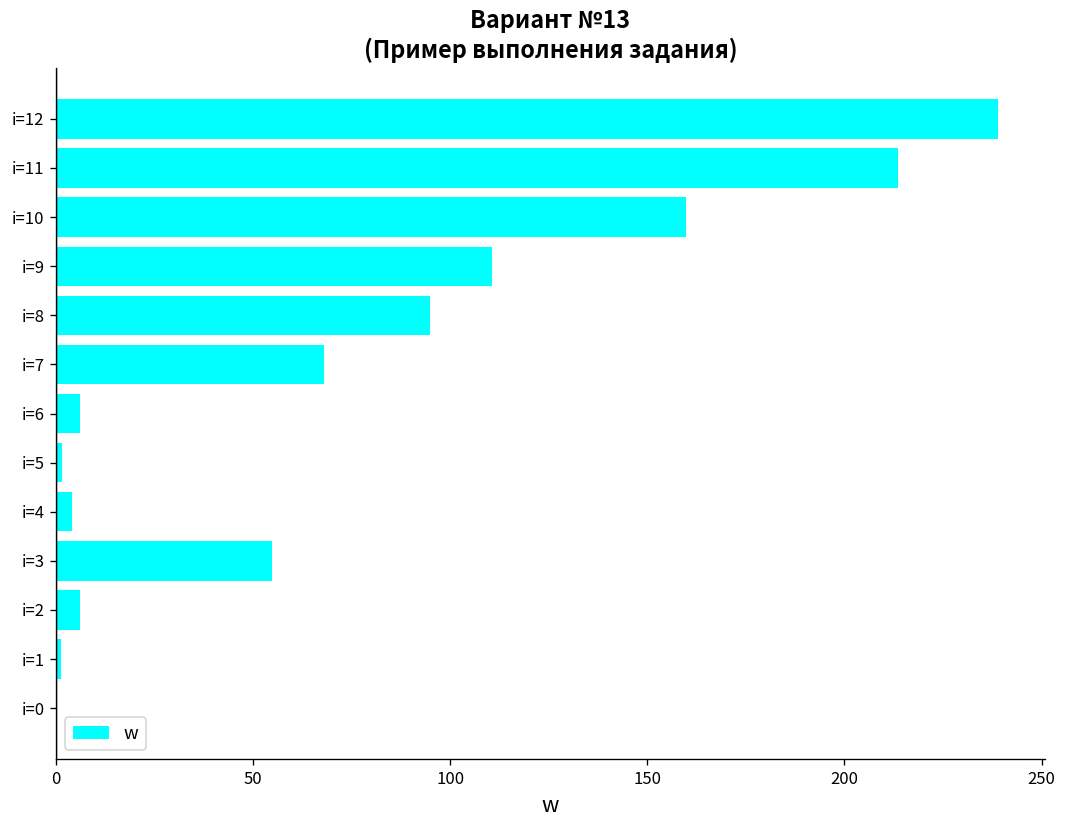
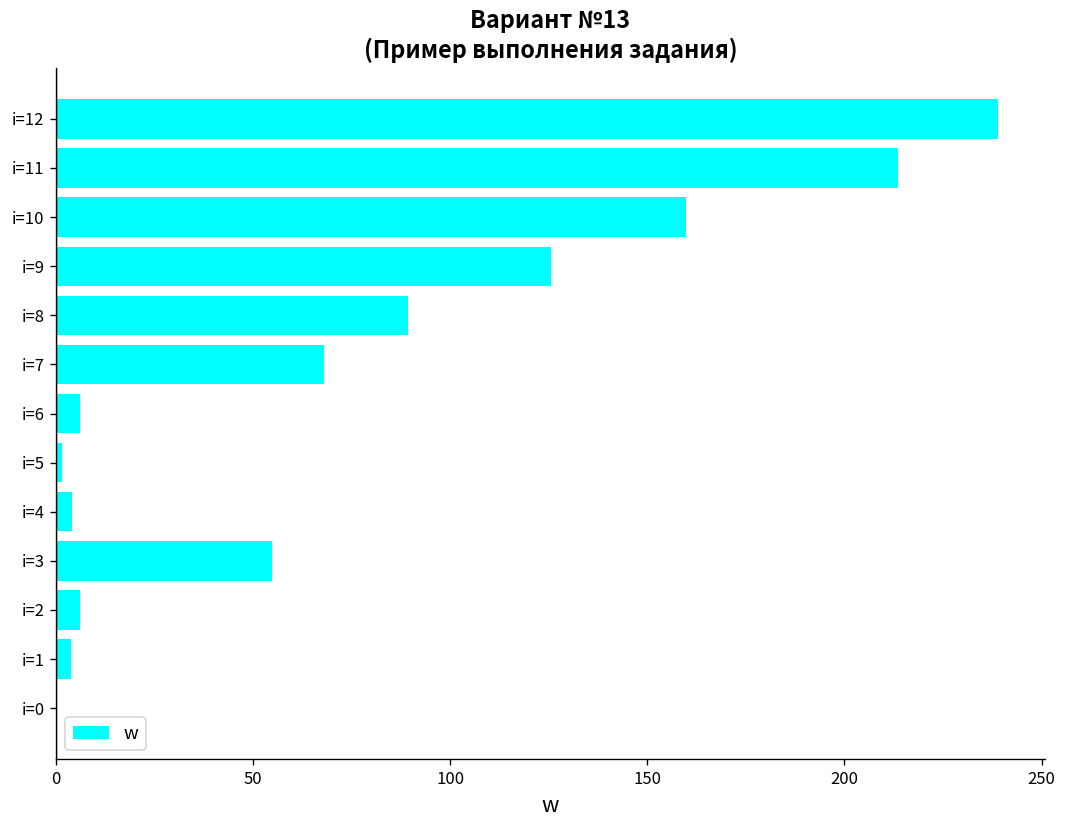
  {
    "i=12": 239,
    "i=11": 213,
    "i=10": 160,
-   "i=9": 111,
-   "i=8": 95,
+   "i=9": 126,
+   "i=8": 89,
    "i=7": 68,
    "i=6": 6,
    "i=5": 2,
    "i=4": 4,
    "i=3": 55,
    "i=2": 6,
-   "i=1": 1,
+   "i=1": 4,
    "i=0": 0
  }
